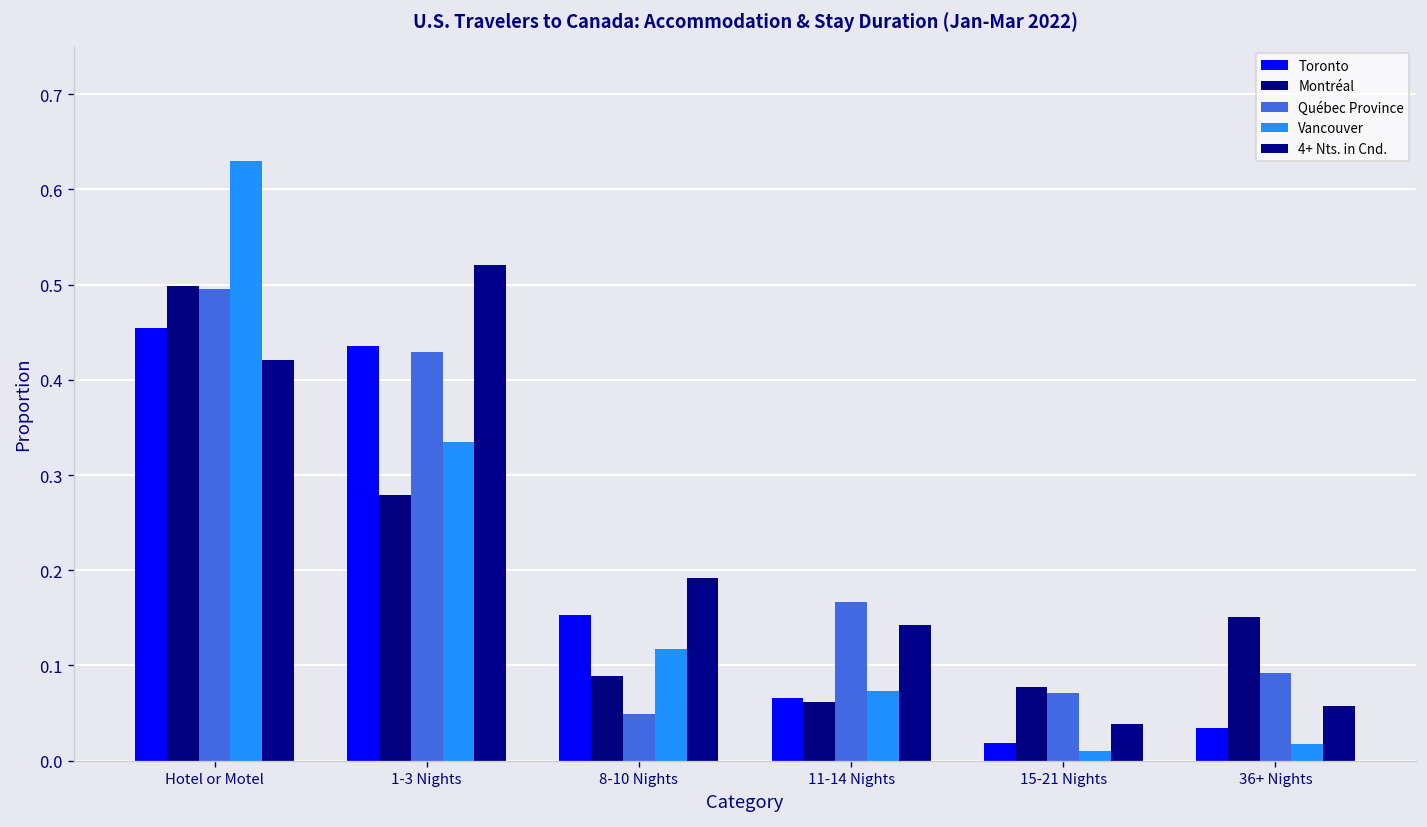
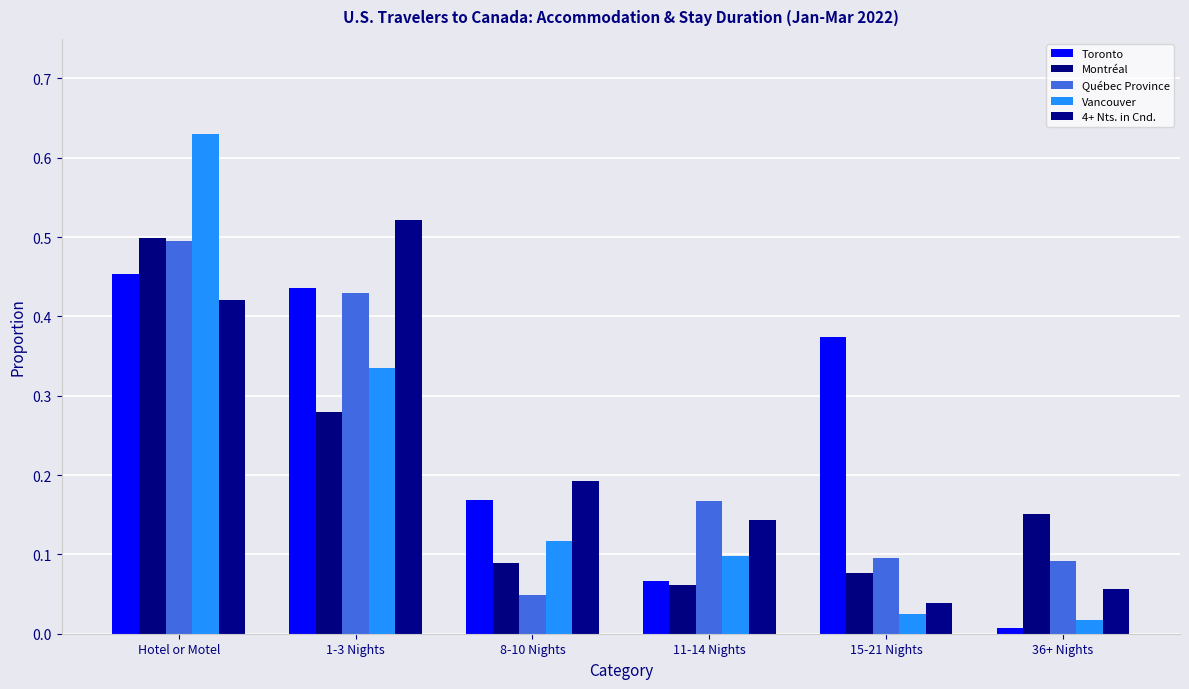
  {
    "Toronto": {
      "Hotel or Motel": 0.45,
      "1-3 Nights": 0.44,
-     "8-10 Nights": 0.15,
+     "8-10 Nights": 0.17,
      "11-14 Nights": 0.07,
-     "15-21 Nights": 0.02,
-     "36+ Nights": 0.03
+     "15-21 Nights": 0.37,
+     "36+ Nights": 0.01
    },
    "Québec Province": {
      "Hotel or Motel": 0.50,
      "1-3 Nights": 0.43,
      "8-10 Nights": 0.05,
      "11-14 Nights": 0.17,
-     "15-21 Nights": 0.07,
+     "15-21 Nights": 0.10,
      "36+ Nights": 0.09
    },
    "Vancouver": {
      "Hotel or Motel": 0.63,
      "1-3 Nights": 0.34,
      "8-10 Nights": 0.12,
-     "11-14 Nights": 0.07,
-     "15-21 Nights": 0.01,
+     "11-14 Nights": 0.10,
+     "15-21 Nights": 0.03,
      "36+ Nights": 0.02
    }
  }
